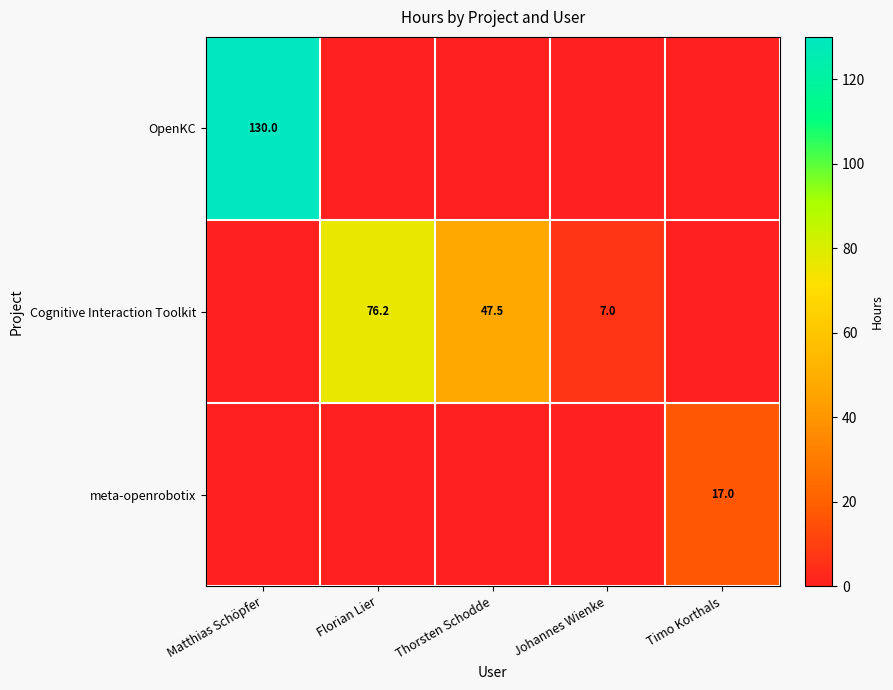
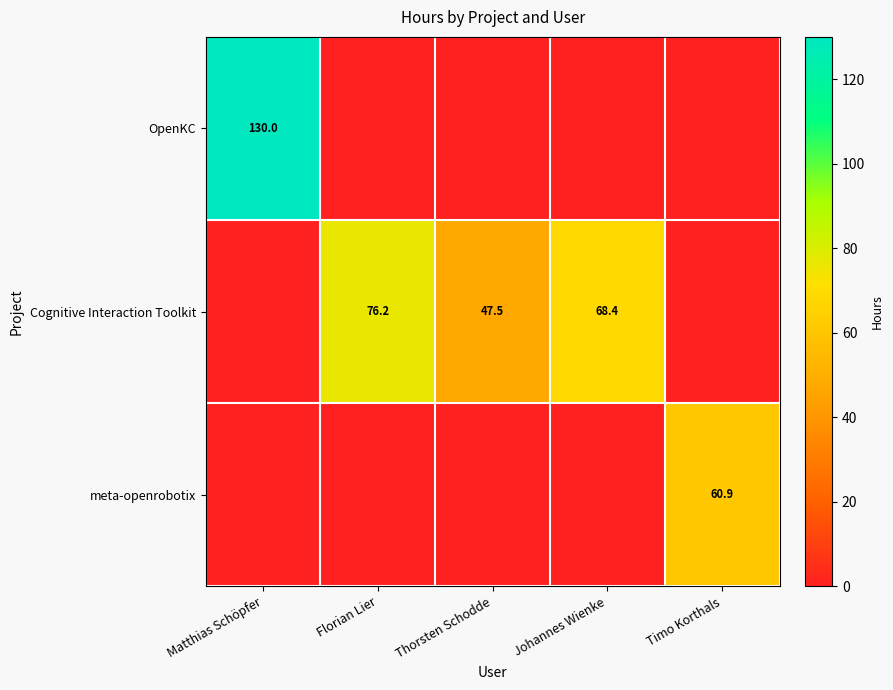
  {
    "OpenKC": {
      "Matthias Schöpfer": 130.0
    },
    "Cognitive Interaction Toolkit": {
      "Florian Lier": 76.2,
      "Thorsten Schodde": 47.5,
-     "Johannes Wienke": 7.0
+     "Johannes Wienke": 68.4
    },
    "meta-openrobotix": {
-     "Timo Korthals": 17.0
+     "Timo Korthals": 60.9
    }
  }
